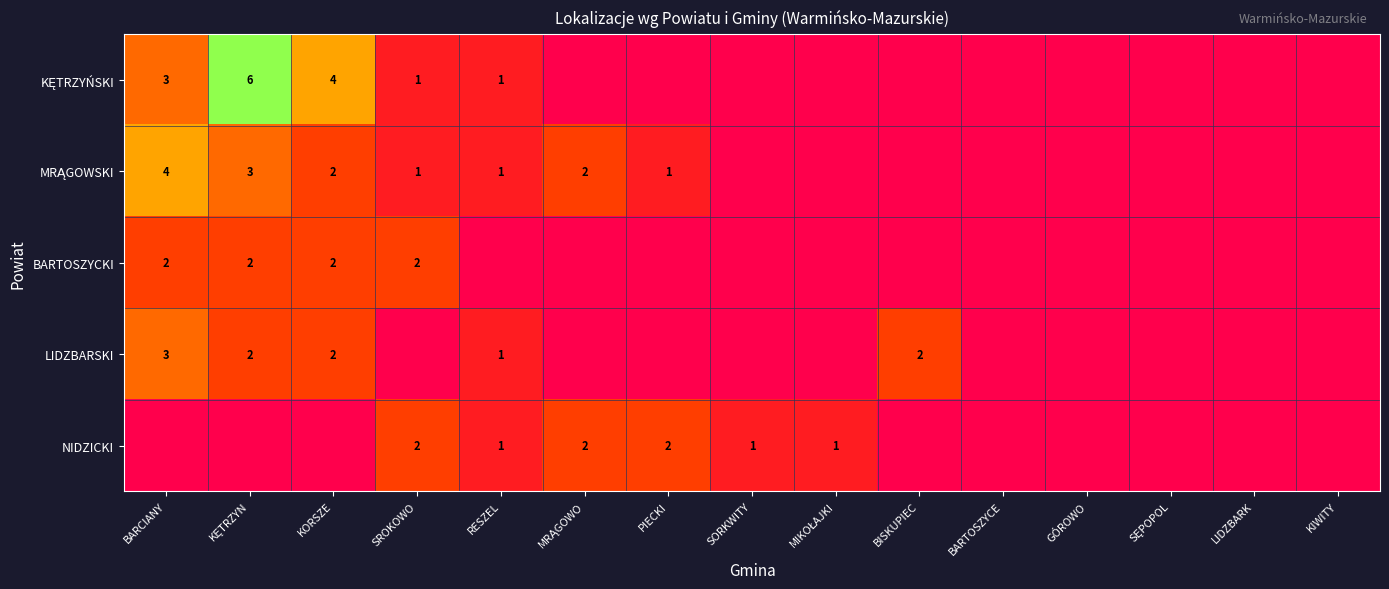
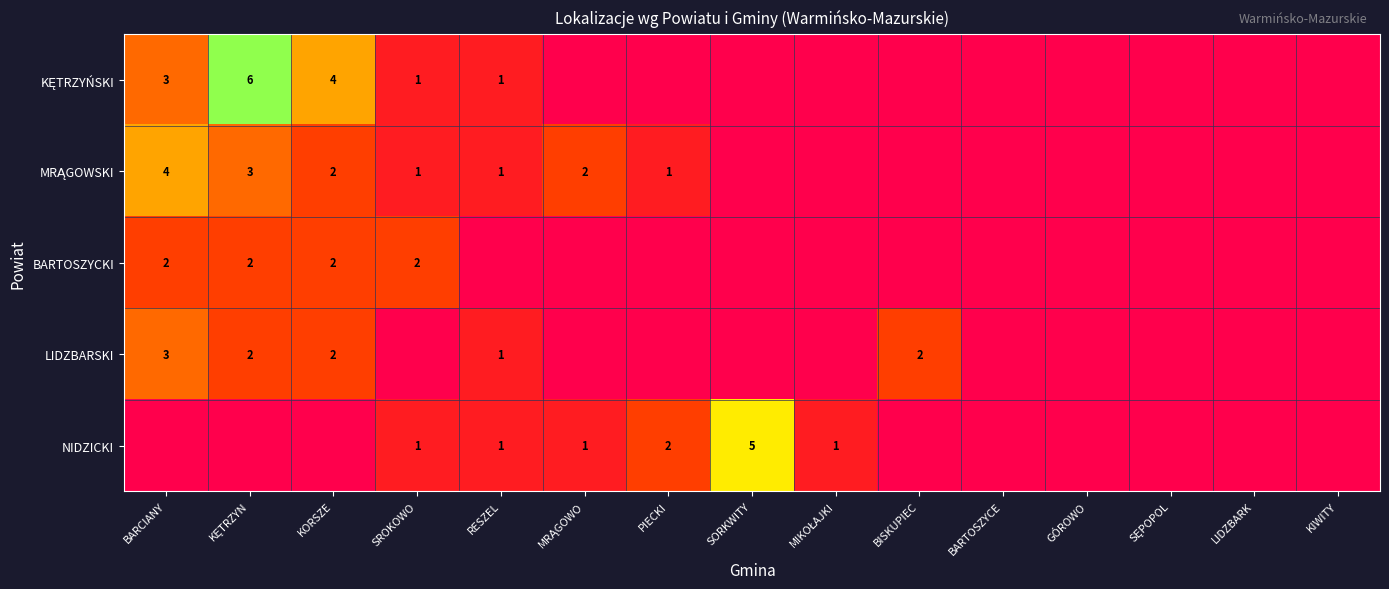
  {
    "KĘTRZYŃSKI": {
      "BARCIANY": 3,
      "KĘTRZYN": 6,
      "KORSZE": 4,
      "SROKOWO": 1,
      "RESZEL": 1
    },
    "MRĄGOWSKI": {
      "BARCIANY": 4,
      "KĘTRZYN": 3,
      "KORSZE": 2,
      "SROKOWO": 1,
      "RESZEL": 1,
      "MRĄGOWO": 2,
      "PIECKI": 1
    },
    "BARTOSZYCKI": {
      "BARCIANY": 2,
      "KĘTRZYN": 2,
      "KORSZE": 2,
      "SROKOWO": 2
    },
    "LIDZBARSKI": {
      "BARCIANY": 3,
      "KĘTRZYN": 2,
      "KORSZE": 2,
      "RESZEL": 1,
      "BISKUPIEC": 2
    },
    "NIDZICKI": {
-     "SROKOWO": 2,
+     "SROKOWO": 1,
      "RESZEL": 1,
-     "MRĄGOWO": 2,
+     "MRĄGOWO": 1,
      "PIECKI": 2,
-     "SORKWITY": 1,
+     "SORKWITY": 5,
      "MIKOŁAJKI": 1
    }
  }
